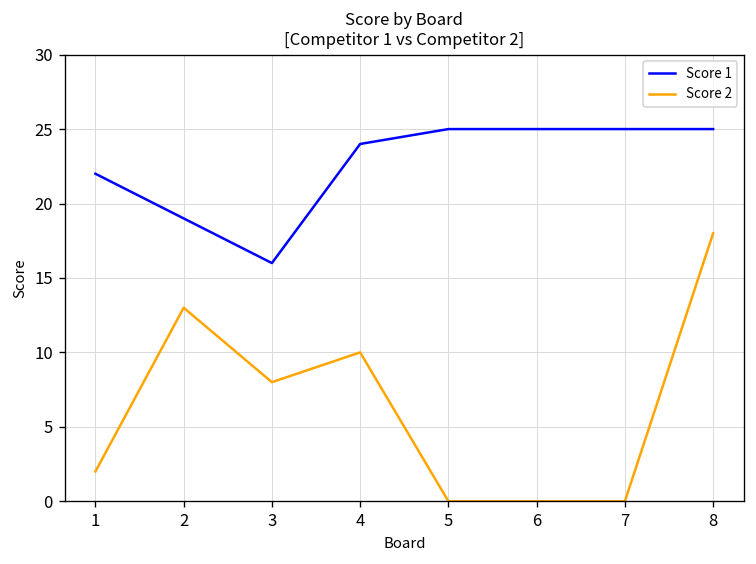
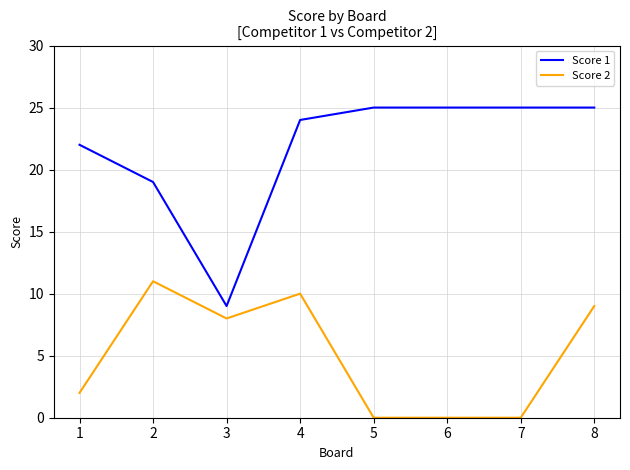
  {
    "Score 1": {
      "1": 22,
      "2": 19,
-     "3": 16,
+     "3": 9,
      "4": 24,
      "5": 25,
      "6": 25,
      "7": 25,
      "8": 25
    },
    "Score 2": {
      "1": 2,
-     "2": 13,
+     "2": 11,
      "3": 8,
      "4": 10,
      "5": 0,
      "6": 0,
      "7": 0,
-     "8": 18
+     "8": 9
    }
  }
